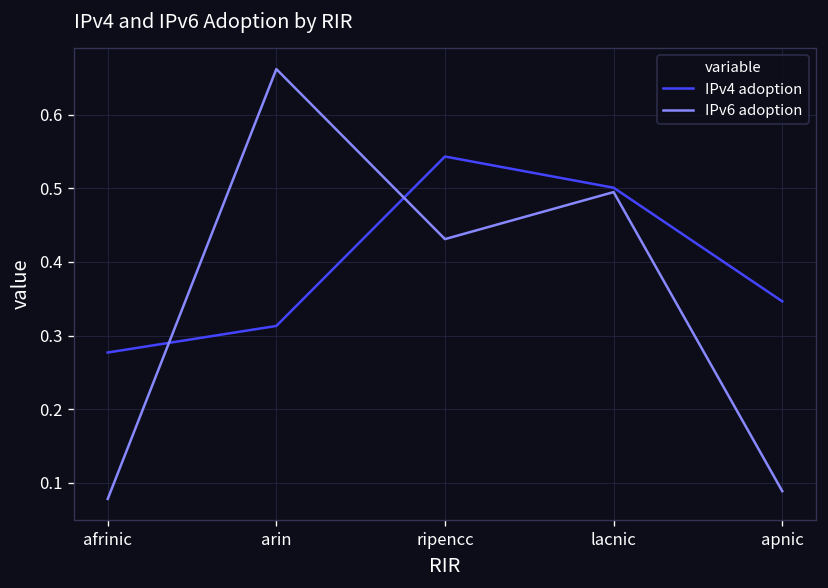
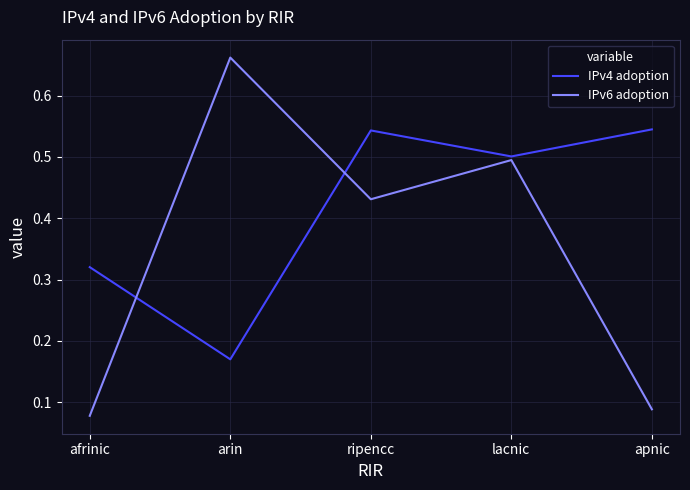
  {
    "IPv4 adoption": {
-     "afrinic": 0.28,
-     "arin": 0.31,
+     "afrinic": 0.32,
+     "arin": 0.17,
      "ripencc": 0.54,
      "lacnic": 0.50,
-     "apnic": 0.35
+     "apnic": 0.54
    },
    "IPv6 adoption": {
      "afrinic": 0.08,
      "arin": 0.66,
      "ripencc": 0.43,
      "lacnic": 0.49,
      "apnic": 0.09
    }
  }
